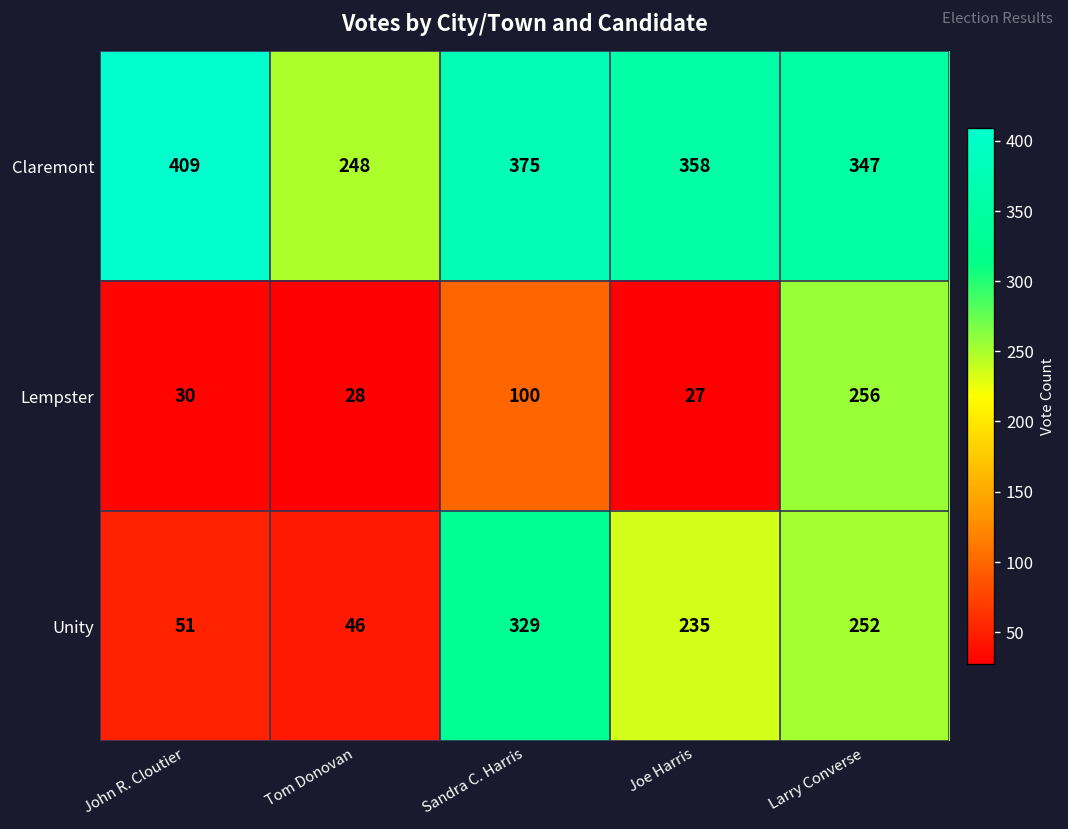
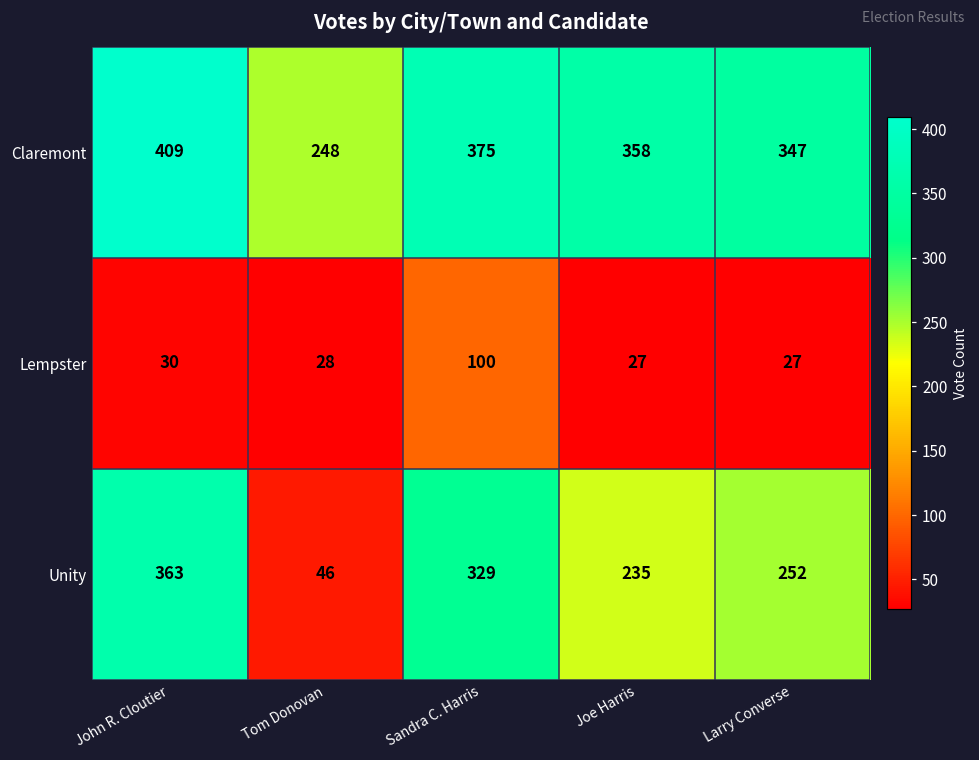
  {
    "Claremont": {
      "John R. Cloutier": 409,
      "Tom Donovan": 248,
      "Sandra C. Harris": 375,
      "Joe Harris": 358,
      "Larry Converse": 347
    },
    "Lempster": {
      "John R. Cloutier": 30,
      "Tom Donovan": 28,
      "Sandra C. Harris": 100,
      "Joe Harris": 27,
-     "Larry Converse": 256
+     "Larry Converse": 27
    },
    "Unity": {
-     "John R. Cloutier": 51,
+     "John R. Cloutier": 363,
      "Tom Donovan": 46,
      "Sandra C. Harris": 329,
      "Joe Harris": 235,
      "Larry Converse": 252
    }
  }
